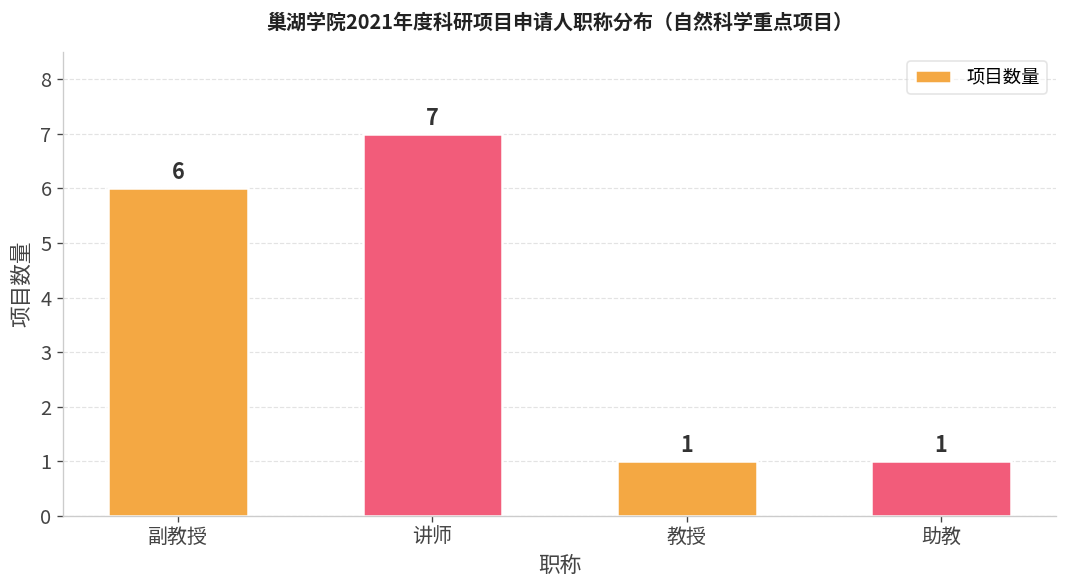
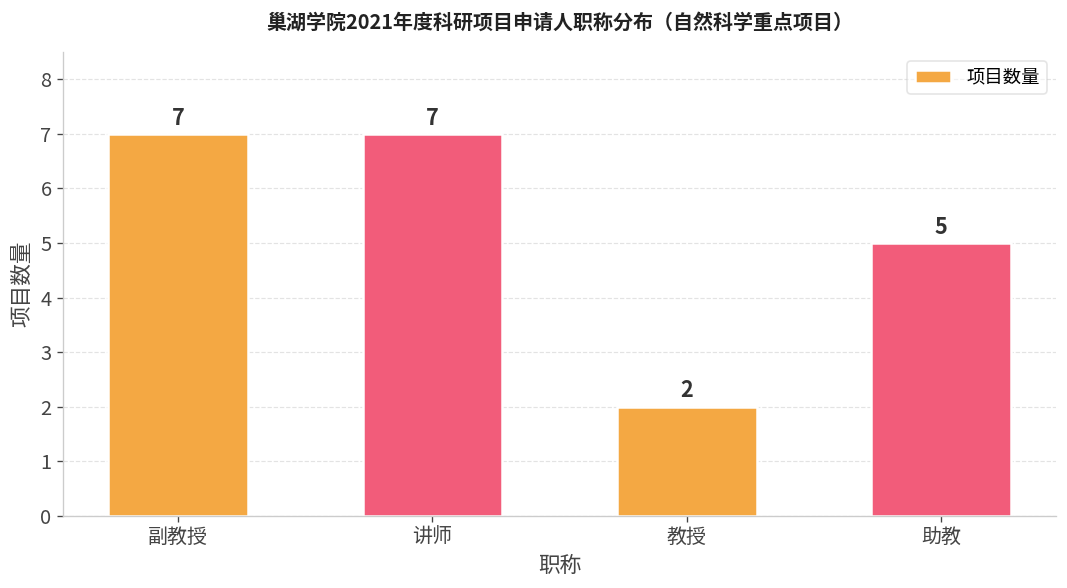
  {
-   "副教授": 6,
+   "副教授": 7,
    "讲师": 7,
-   "教授": 1,
-   "助教": 1
+   "教授": 2,
+   "助教": 5
  }
